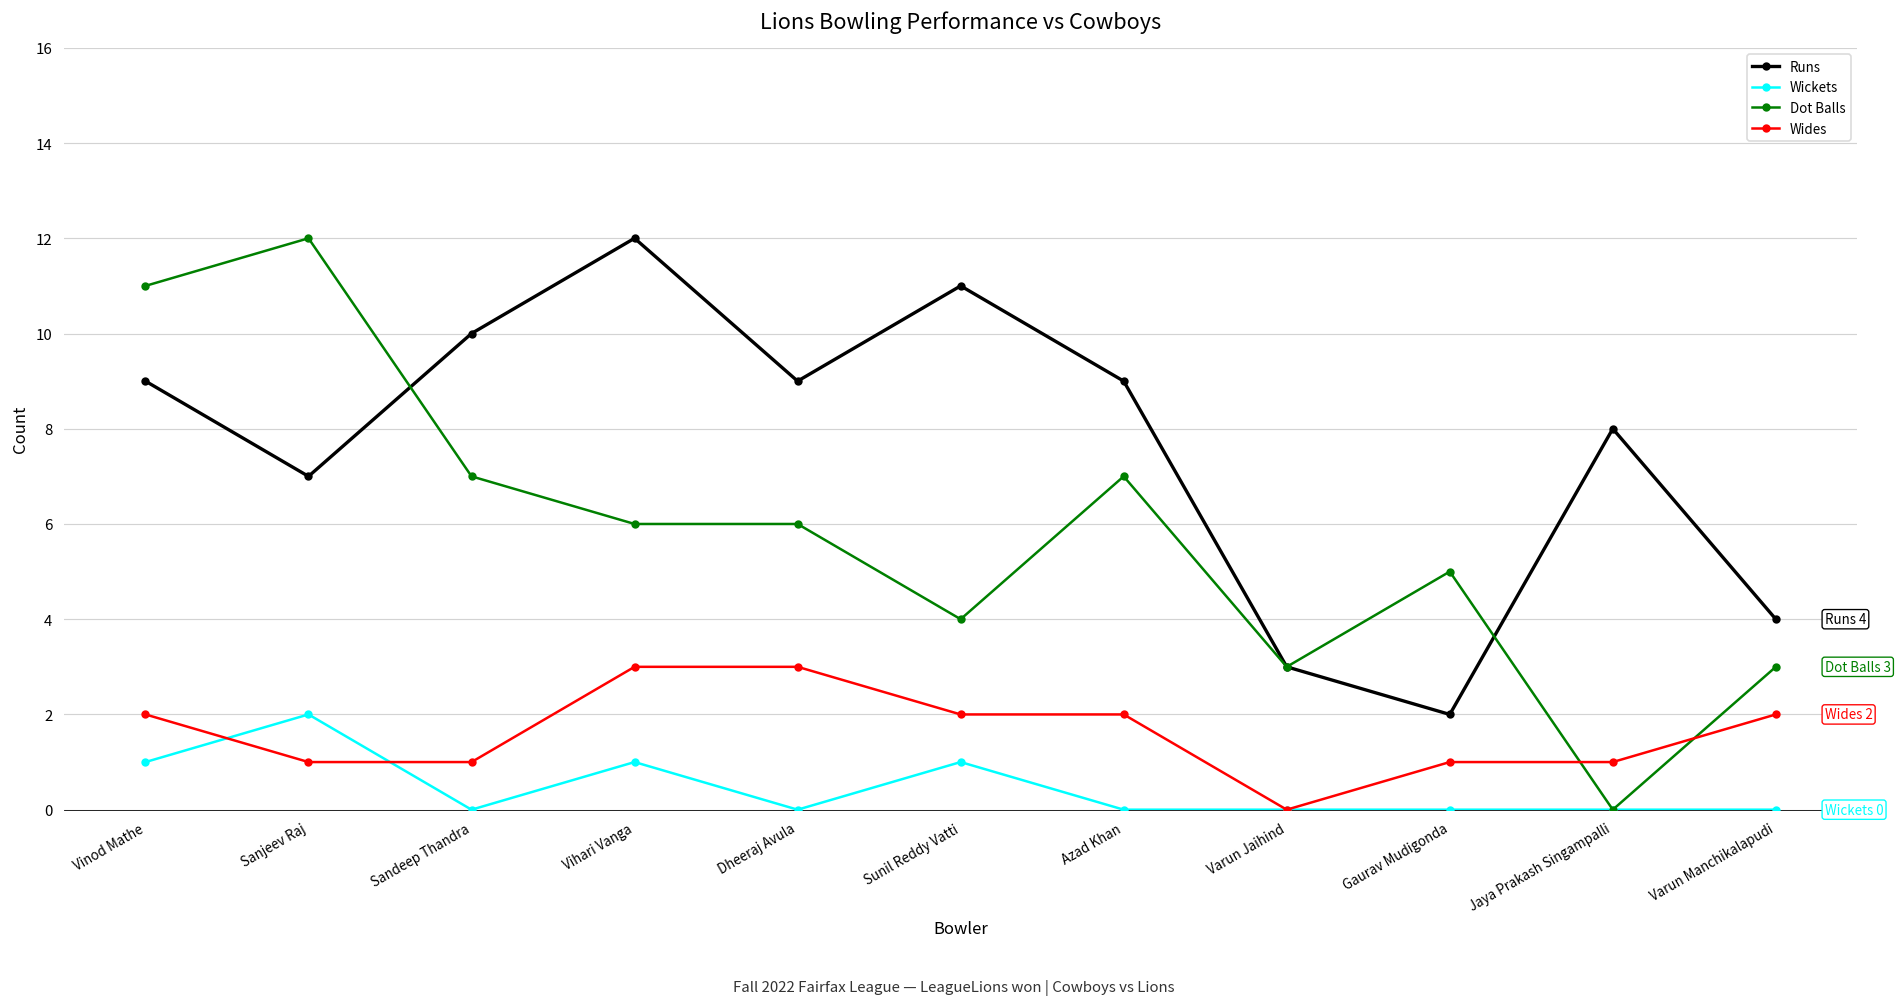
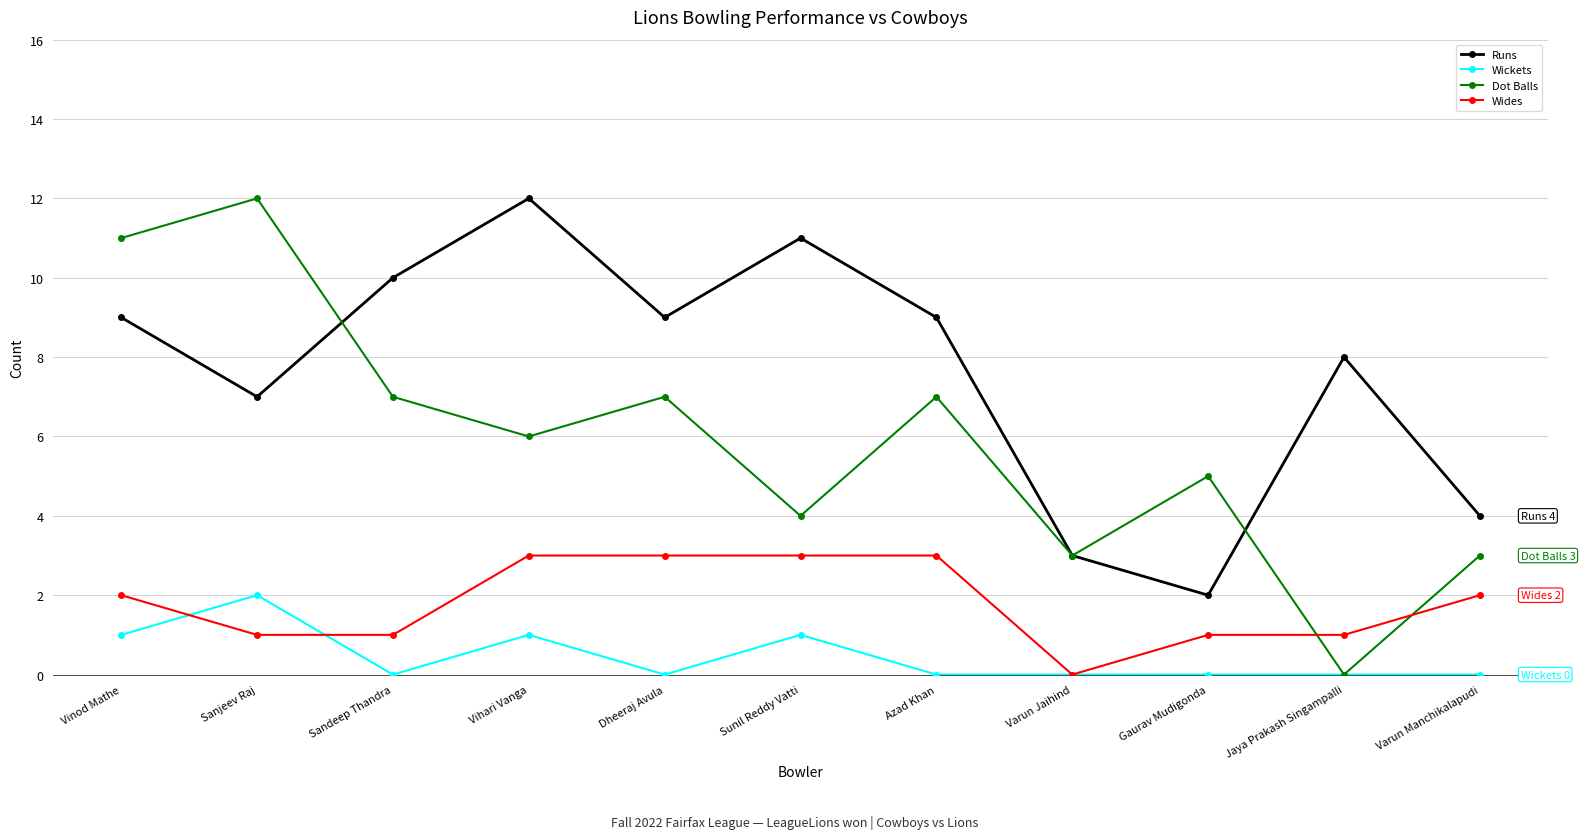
  {
    "Runs": {
      "Vinod Mathe": 9,
      "Sanjeev Raj": 7,
      "Sandeep Thandra": 10,
      "Vihari Vanga": 12,
      "Dheeraj Avula": 9,
      "Sunil Reddy Vatti": 11,
      "Azad Khan": 9,
      "Gaurav Mudigonda": 2,
      "Jaya Prakash Singampalli": 8,
      "Varun Manchikalapudi": 4
    },
    "Wickets": {
      "Vinod Mathe": 1,
      "Sanjeev Raj": 2,
      "Sandeep Thandra": 0,
      "Vihari Vanga": 1,
      "Dheeraj Avula": 0,
      "Sunil Reddy Vatti": 1,
      "Azad Khan": 0,
      "Gaurav Mudigonda": 0,
      "Varun Manchikalapudi": 0
    },
    "Dot Balls": {
      "Vinod Mathe": 11,
      "Sanjeev Raj": 12,
      "Sandeep Thandra": 7,
      "Vihari Vanga": 6,
-     "Dheeraj Avula": 6,
+     "Dheeraj Avula": 7,
      "Sunil Reddy Vatti": 4,
      "Azad Khan": 7,
      "Gaurav Mudigonda": 5,
      "Varun Manchikalapudi": 3
    },
    "Wides": {
      "Vinod Mathe": 2,
      "Sanjeev Raj": 1,
      "Sandeep Thandra": 1,
      "Vihari Vanga": 3,
      "Dheeraj Avula": 3,
-     "Sunil Reddy Vatti": 2,
-     "Azad Khan": 2,
+     "Sunil Reddy Vatti": 3,
+     "Azad Khan": 3,
      "Gaurav Mudigonda": 1,
      "Jaya Prakash Singampalli": 1,
      "Varun Manchikalapudi": 2
    }
  }
